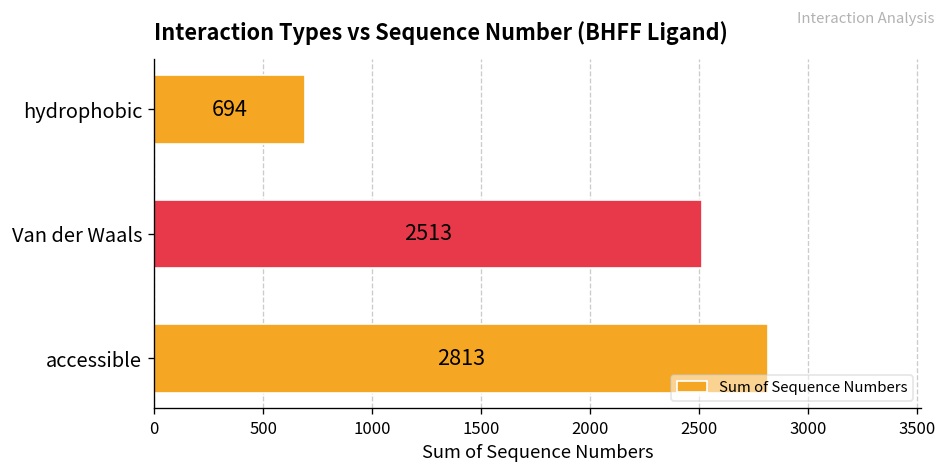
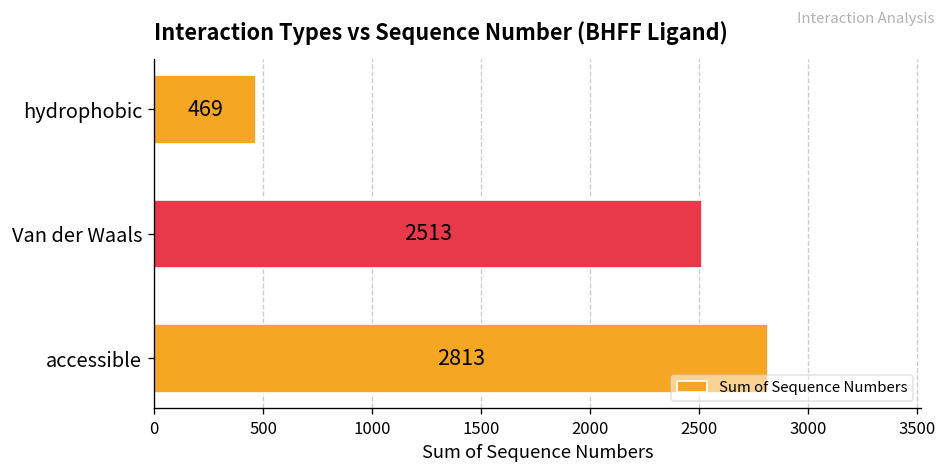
  {
-   "hydrophobic": 694,
+   "hydrophobic": 469,
    "Van der Waals": 2513,
    "accessible": 2813
  }
